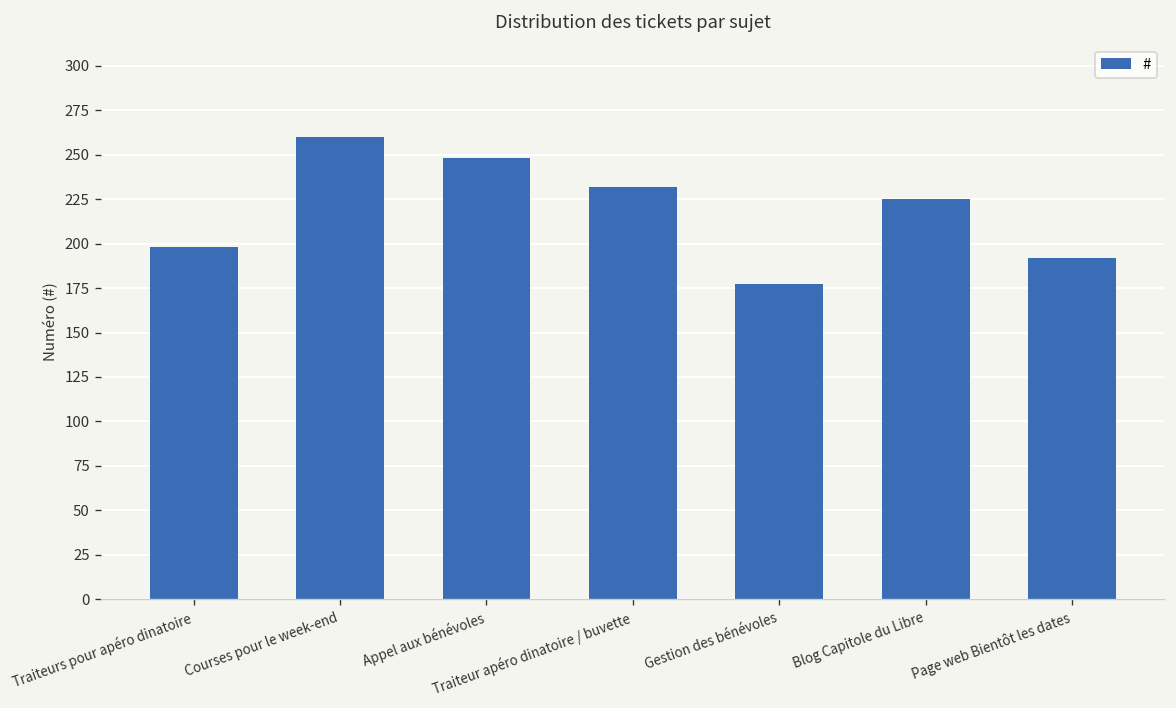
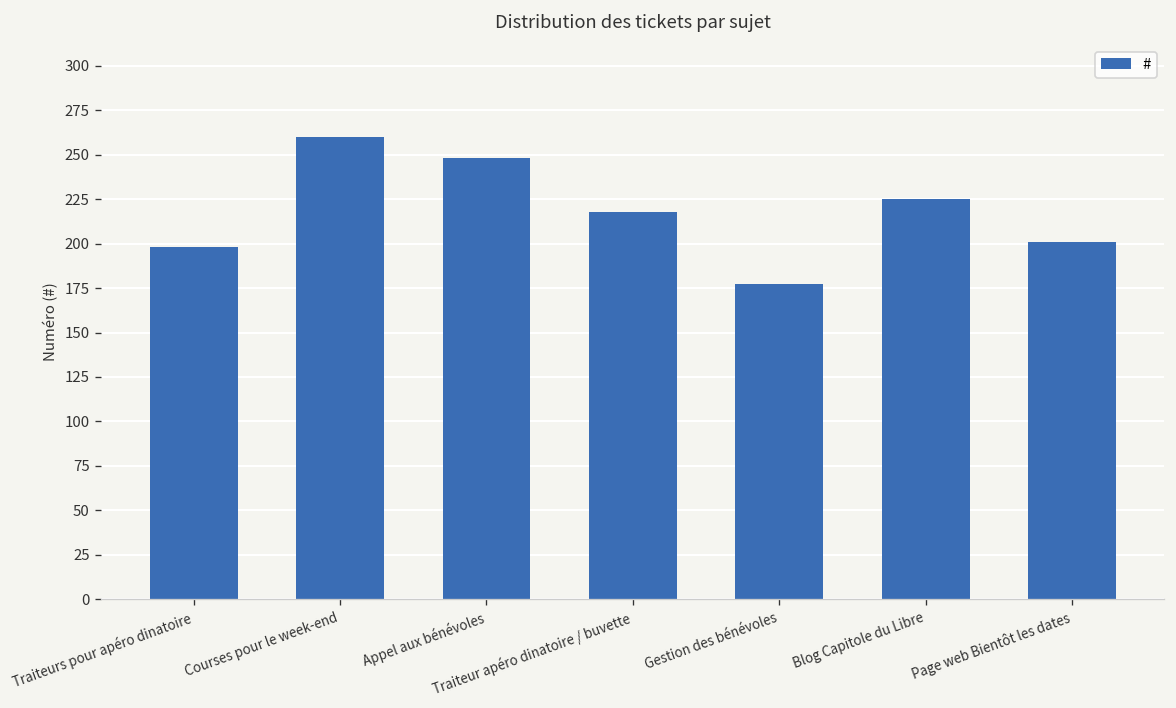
  {
    "Traiteurs pour apéro dinatoire": 198,
    "Courses pour le week-end": 260,
    "Appel aux bénévoles": 248,
-   "Traiteur apéro dinatoire / buvette": 232,
+   "Traiteur apéro dinatoire / buvette": 218,
    "Gestion des bénévoles": 177,
    "Blog Capitole du Libre": 225,
-   "Page web Bientôt les dates": 192
+   "Page web Bientôt les dates": 201
  }
